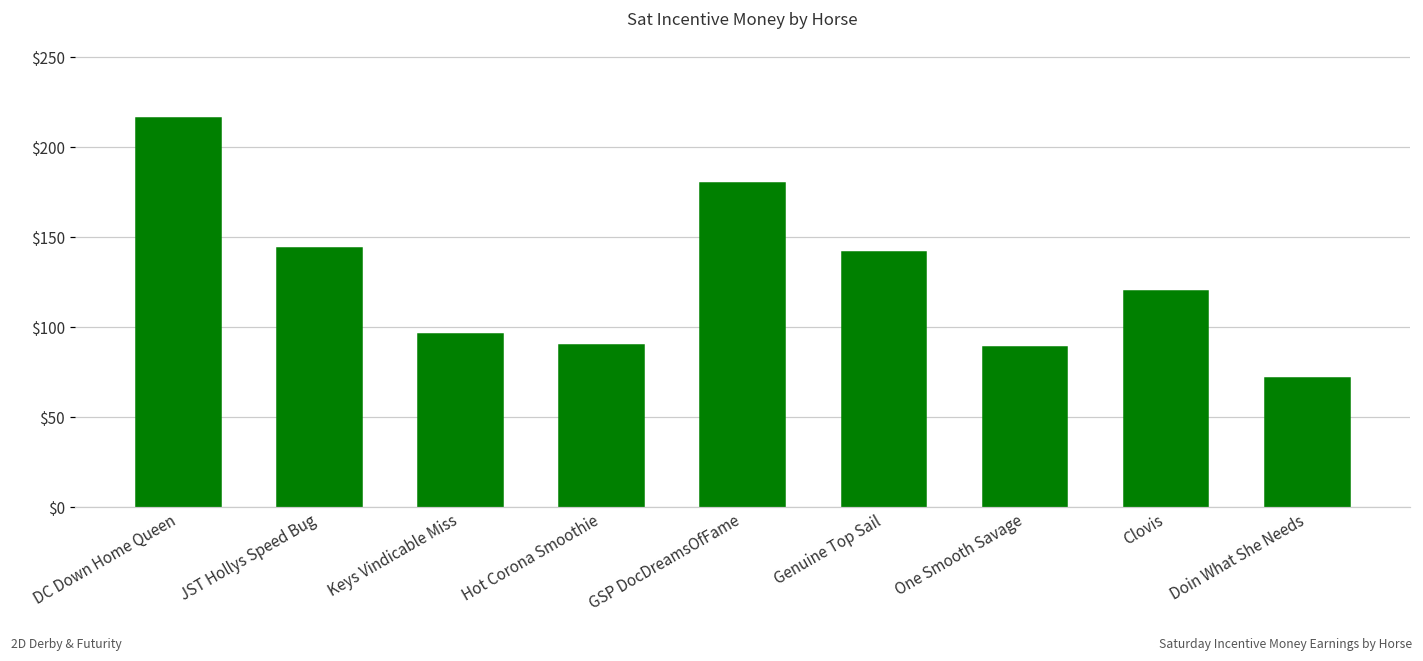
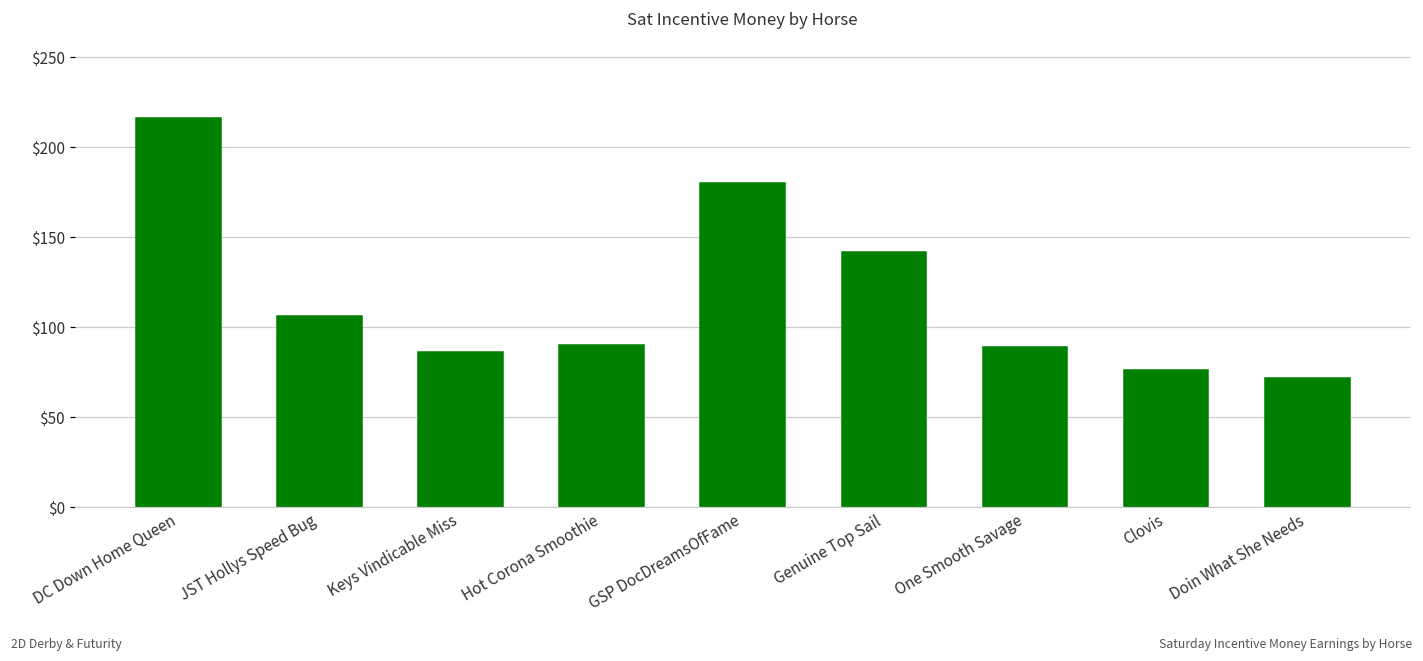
  {
    "DC Down Home Queen": "$216",
-   "JST Hollys Speed Bug": "$144",
-   "Keys Vindicable Miss": "$96",
+   "JST Hollys Speed Bug": "$106",
+   "Keys Vindicable Miss": "$86",
    "Hot Corona Smoothie": "$90",
    "GSP DocDreamsOfFame": "$180",
    "Genuine Top Sail": "$142",
    "One Smooth Savage": "$89",
-   "Clovis": "$120",
+   "Clovis": "$76",
    "Doin What She Needs": "$72"
  }
